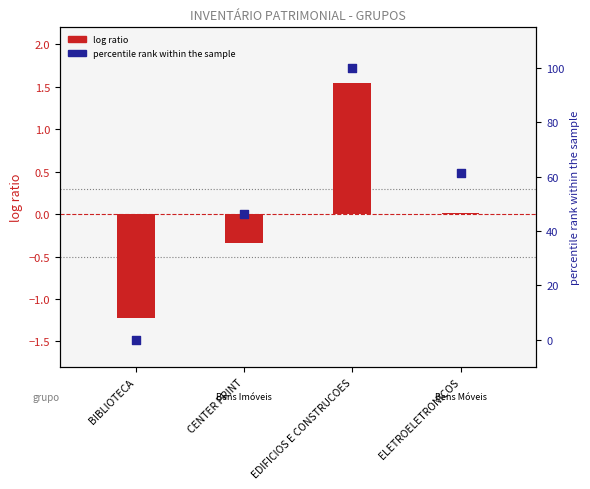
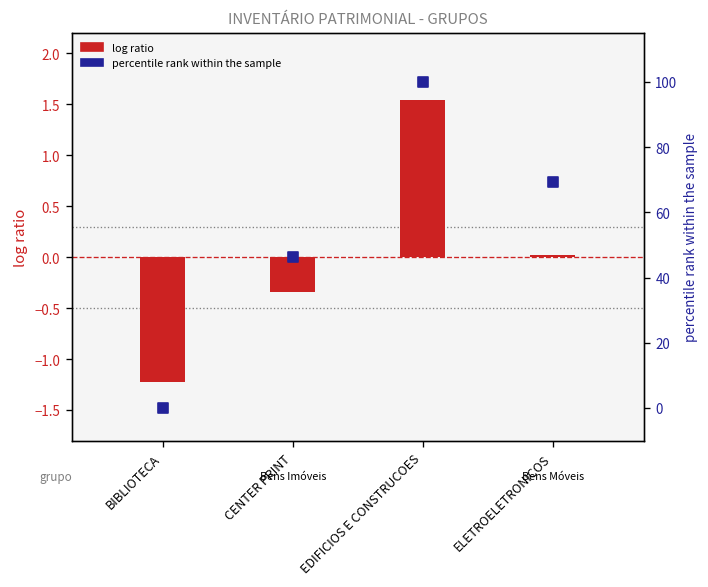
  {
    "log ratio": {
      "BIBLIOTECA": -1.2,
      "CENTER PRINT": -0.3,
      "EDIFICIOS E CONSTRUCOES": 1.5
    },
    "percentile rank within the sample": {
-     "ELETROELETRONICOS": 62
+     "ELETROELETRONICOS": 69
    }
  }
